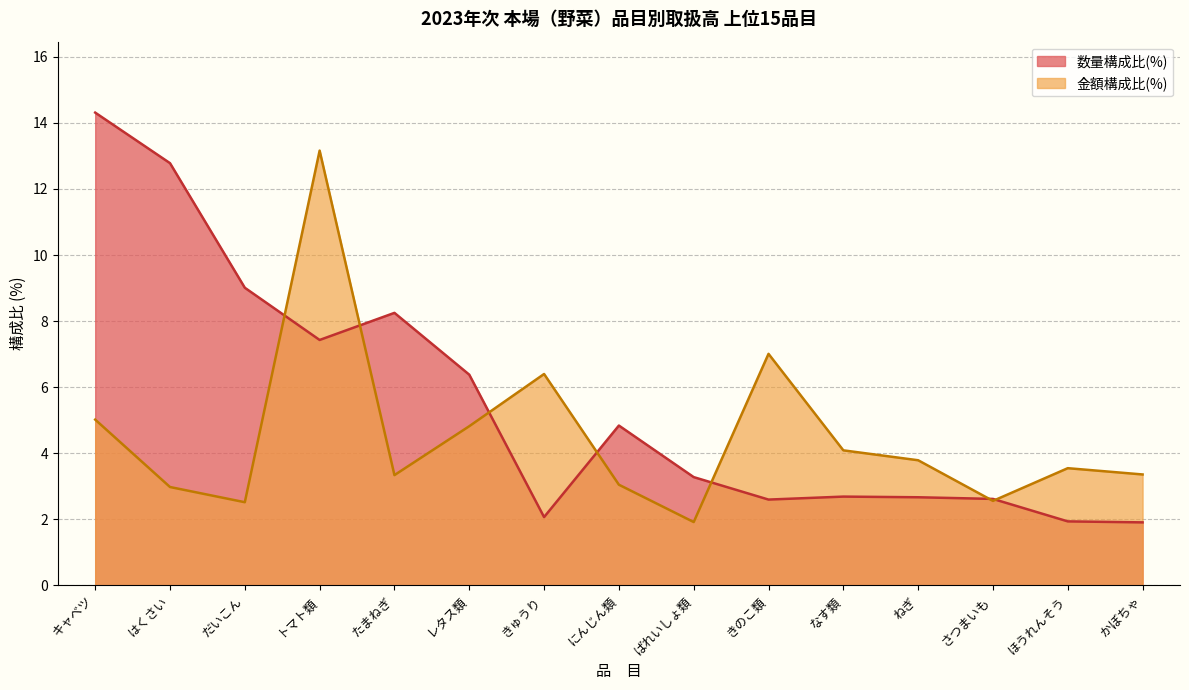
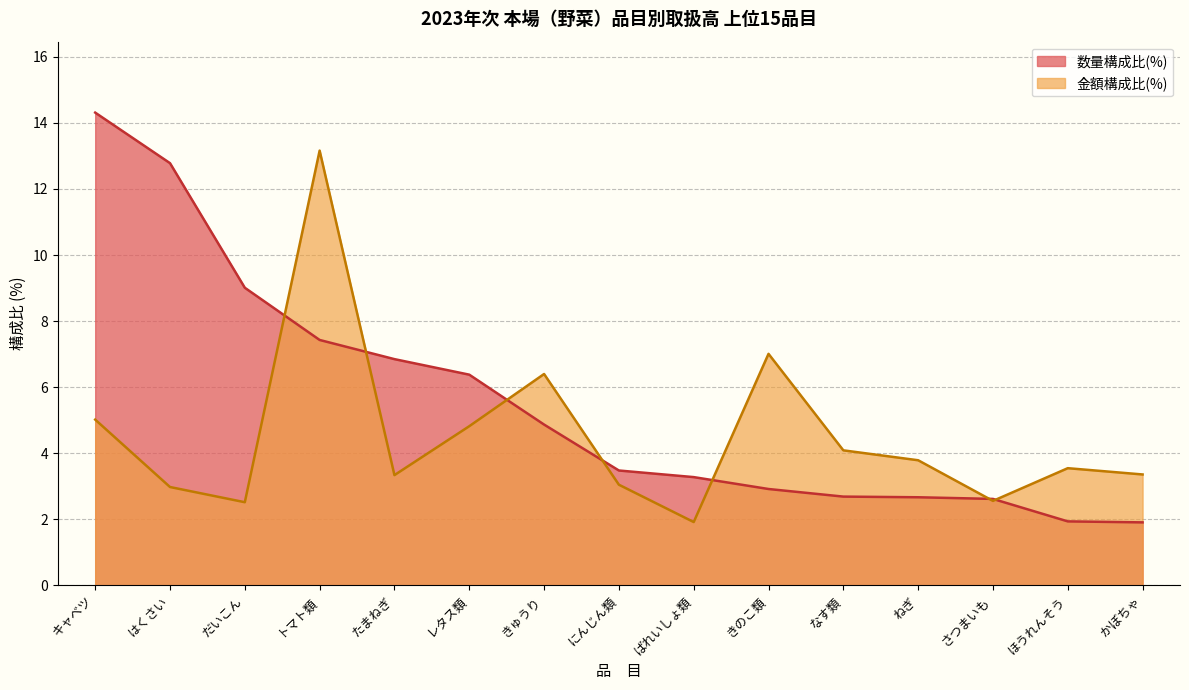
  {
    "数量構成比(%)": {
      "キャベツ": 14.3,
      "はくさい": 12.8,
      "だいこん": 9.0,
      "トマト類": 7.4,
-     "たまねぎ": 8.3,
+     "たまねぎ": 6.9,
      "レタス類": 6.4,
-     "きゅうり": 2.1,
-     "にんじん類": 4.8,
+     "きゅうり": 4.9,
+     "にんじん類": 3.5,
      "ばれいしょ類": 3.3,
-     "きのこ類": 2.6,
+     "きのこ類": 2.9,
      "なす類": 2.7,
      "ねぎ": 2.7,
      "ほうれんそう": 1.9,
      "かぼちゃ": 1.9
    },
    "金額構成比(%)": {
      "キャベツ": 5.0,
      "はくさい": 3.0,
      "だいこん": 2.5,
      "トマト類": 13.2,
      "たまねぎ": 3.3,
      "レタス類": 4.8,
      "きゅうり": 6.4,
      "にんじん類": 3.1,
      "ばれいしょ類": 1.9,
      "きのこ類": 7.0,
      "なす類": 4.1,
      "ねぎ": 3.8,
      "ほうれんそう": 3.6,
      "かぼちゃ": 3.4
    }
  }
